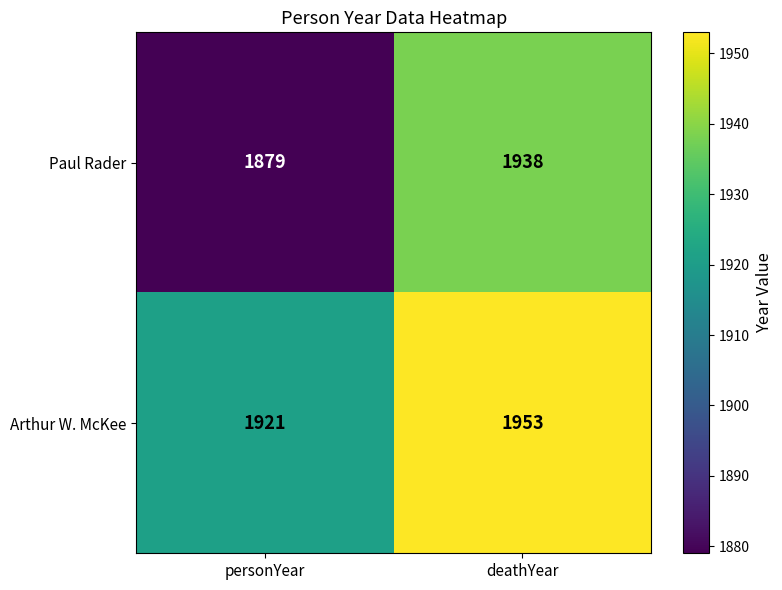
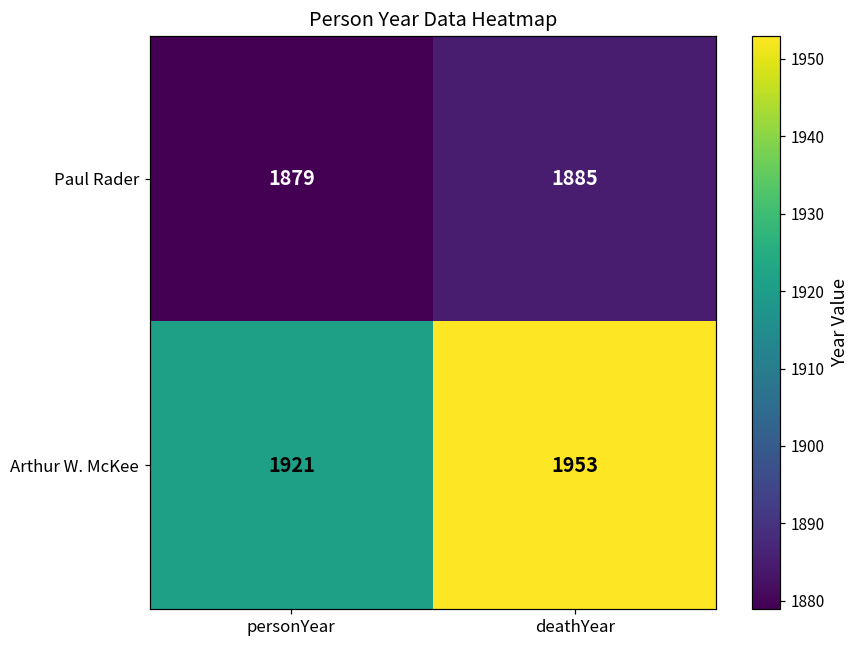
  {
    "Paul Rader": {
      "personYear": 1879,
-     "deathYear": 1938
+     "deathYear": 1885
    },
    "Arthur W. McKee": {
      "personYear": 1921,
      "deathYear": 1953
    }
  }
